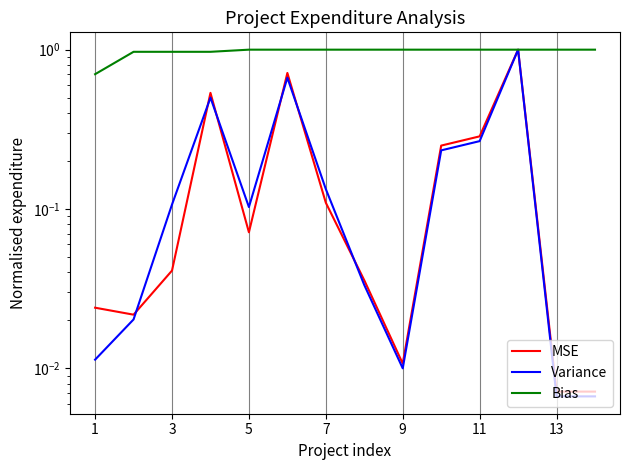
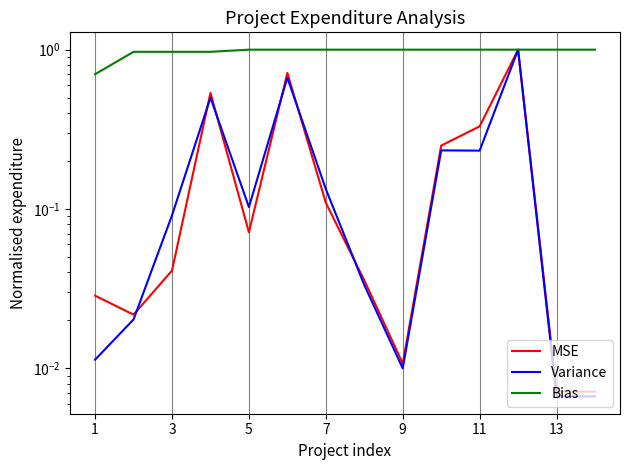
  {
    "MSE": {
-     "1": 0.024,
+     "1": 0.029,
      "3": 0.041,
      "5": 0.07,
      "7": 0.11,
      "9": 0.011,
-     "11": 0.29
+     "11": 0.33
    },
    "Variance": {
      "1": 0.011,
-     "3": 0.11,
+     "3": 0.09,
      "5": 0.10,
      "7": 0.13,
      "9": 0.01,
-     "11": 0.27
+     "11": 0.23
    },
    "Bias": {
      "1": 0.7,
      "3": 1.0,
      "5": 1.0,
      "7": 1.0,
      "9": 1.0,
      "11": 1.0,
      "13": 1.0
    }
  }
